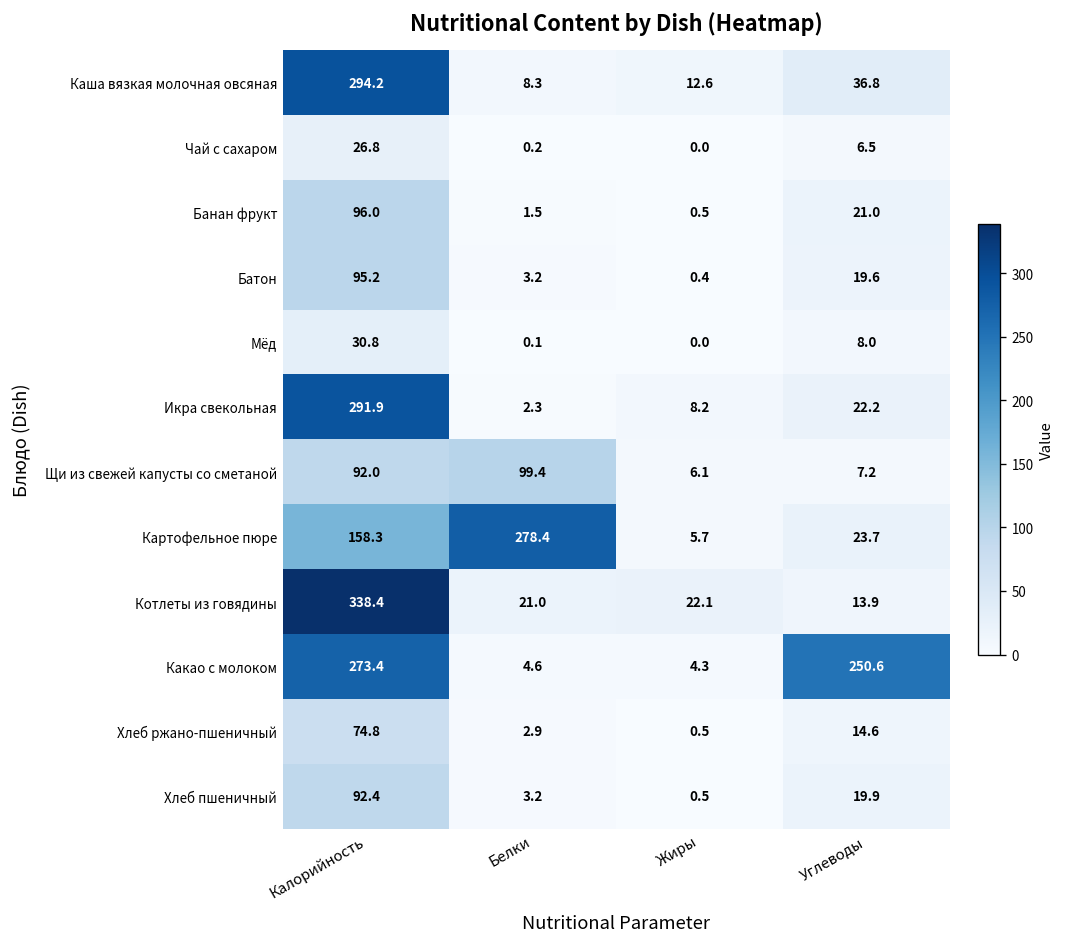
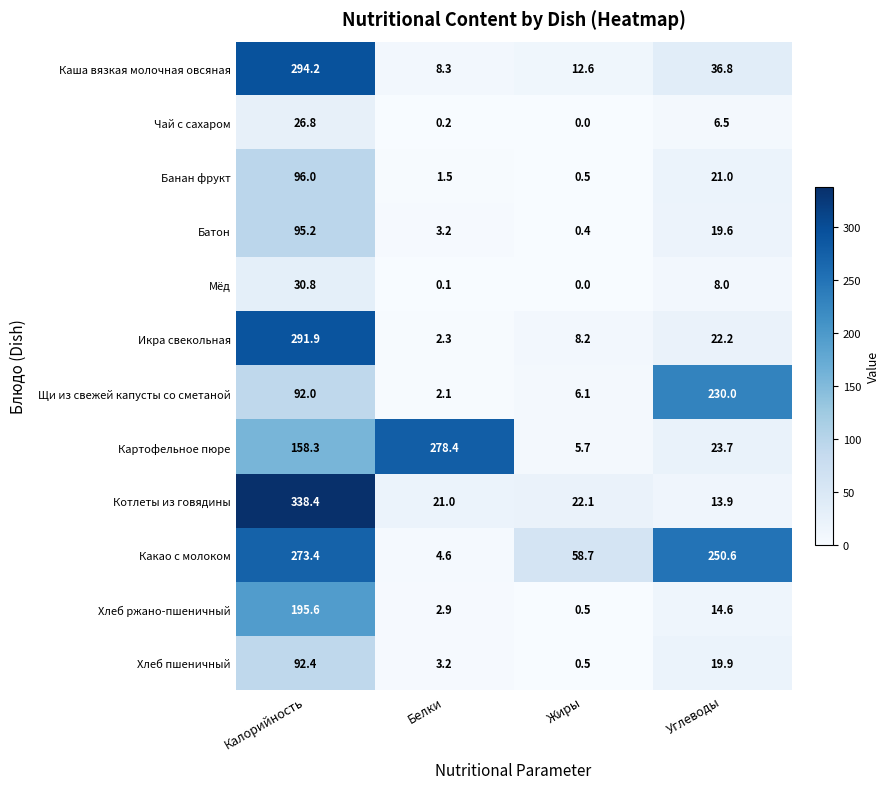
  {
    "Каша вязкая молочная овсяная": {
      "Калорийность": 294.2,
      "Белки": 8.3,
      "Жиры": 12.6,
      "Углеводы": 36.8
    },
    "Чай с сахаром": {
      "Калорийность": 26.8,
      "Белки": 0.2,
      "Жиры": 0.0,
      "Углеводы": 6.5
    },
    "Банан фрукт": {
      "Калорийность": 96.0,
      "Белки": 1.5,
      "Жиры": 0.5,
      "Углеводы": 21.0
    },
    "Батон": {
      "Калорийность": 95.2,
      "Белки": 3.2,
      "Жиры": 0.4,
      "Углеводы": 19.6
    },
    "Мёд": {
      "Калорийность": 30.8,
      "Белки": 0.1,
      "Жиры": 0.0,
      "Углеводы": 8.0
    },
    "Икра свекольная": {
      "Калорийность": 291.9,
      "Белки": 2.3,
      "Жиры": 8.2,
      "Углеводы": 22.2
    },
    "Щи из свежей капусты со сметаной": {
      "Калорийность": 92.0,
-     "Белки": 99.4,
+     "Белки": 2.1,
      "Жиры": 6.1,
-     "Углеводы": 7.2
+     "Углеводы": 230.0
    },
    "Картофельное пюре": {
      "Калорийность": 158.3,
      "Белки": 278.4,
      "Жиры": 5.7,
      "Углеводы": 23.7
    },
    "Котлеты из говядины": {
      "Калорийность": 338.4,
      "Белки": 21.0,
      "Жиры": 22.1,
      "Углеводы": 13.9
    },
    "Какао с молоком": {
      "Калорийность": 273.4,
      "Белки": 4.6,
-     "Жиры": 4.3,
+     "Жиры": 58.7,
      "Углеводы": 250.6
    },
    "Хлеб ржано-пшеничный": {
-     "Калорийность": 74.8,
+     "Калорийность": 195.6,
      "Белки": 2.9,
      "Жиры": 0.5,
      "Углеводы": 14.6
    },
    "Хлеб пшеничный": {
      "Калорийность": 92.4,
      "Белки": 3.2,
      "Жиры": 0.5,
      "Углеводы": 19.9
    }
  }
